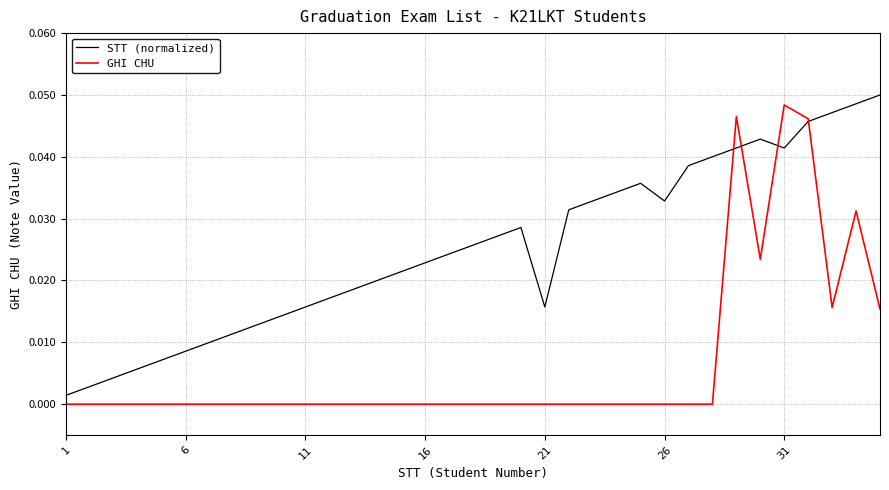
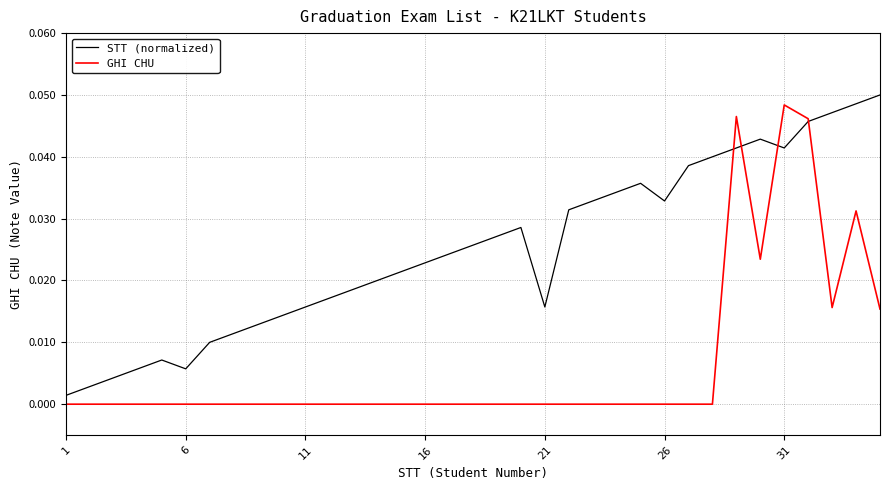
  {
    "STT (normalized)": {
      "1": 0.001,
-     "6": 0.009,
+     "6": 0.006,
      "11": 0.016,
      "16": 0.023,
      "21": 0.016,
      "26": 0.033,
      "31": 0.041
    },
    "GHI CHU": {
      "1": 0.000,
      "6": 0.000,
      "11": 0.000,
      "16": 0.000,
      "21": 0.000,
      "26": 0.000,
      "31": 0.048
    }
  }
